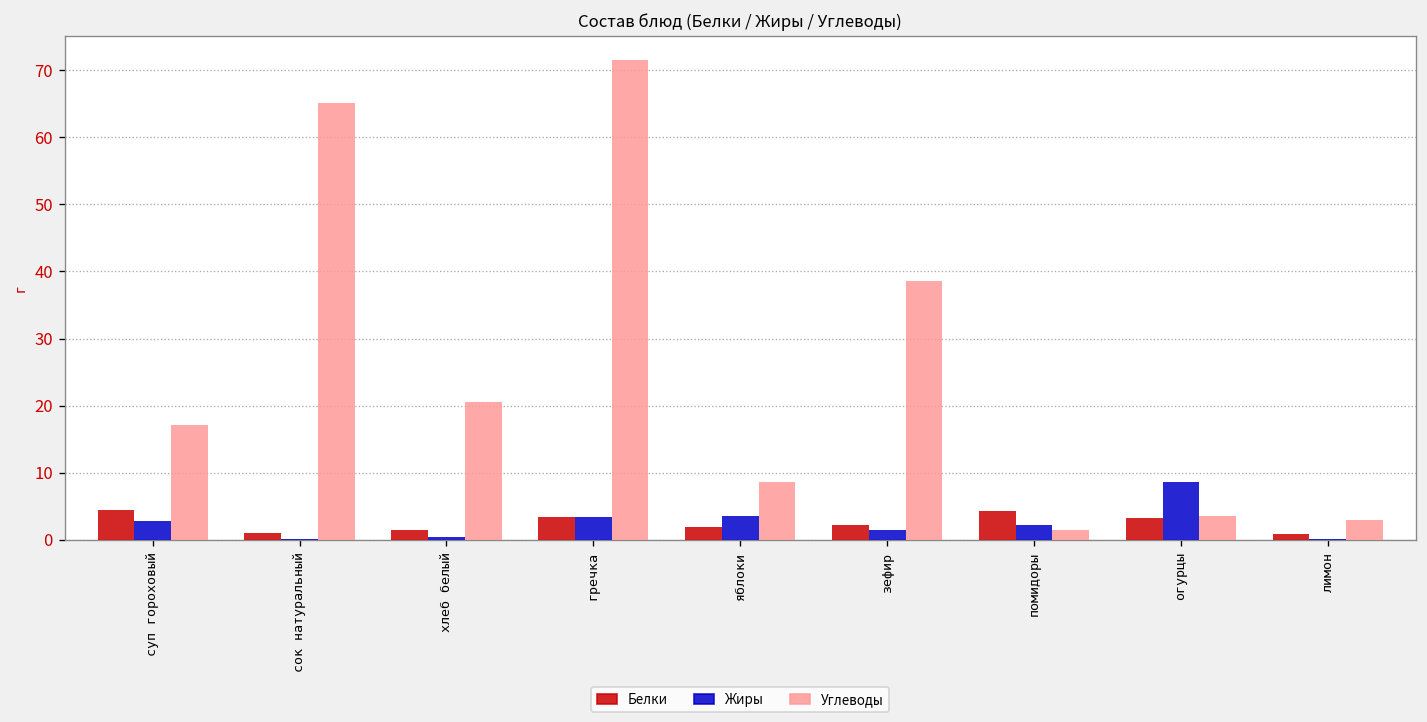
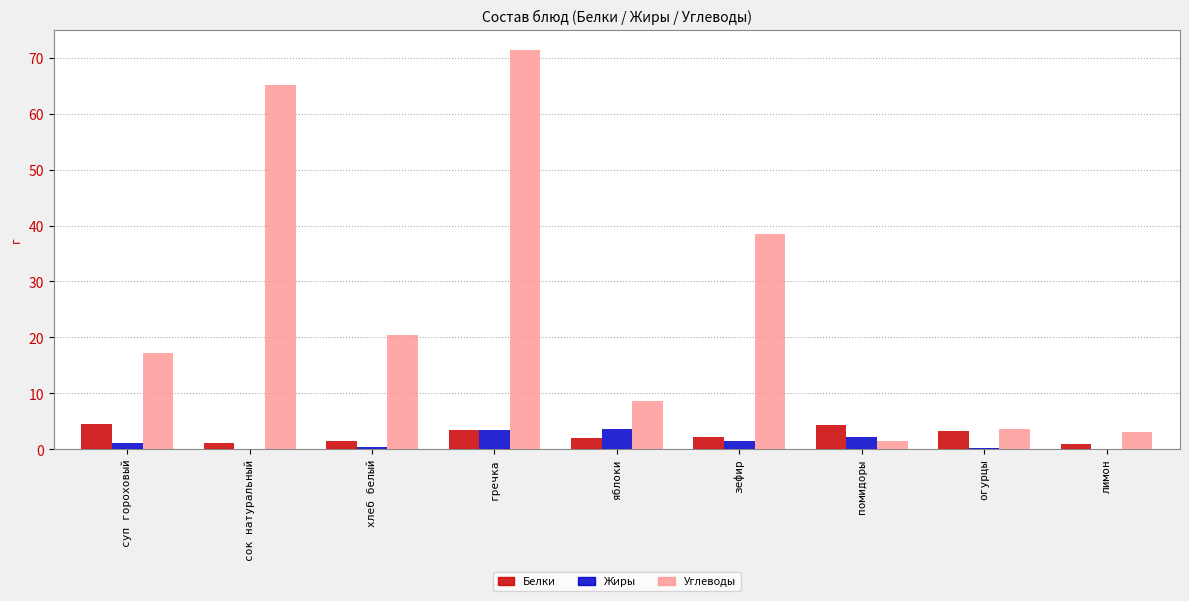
  {
    "Белки": {
      "суп гороховый": 4,
      "сок натуральный": 1,
      "хлеб белый": 1,
      "гречка": 3,
      "яблоки": 2,
      "зефир": 2,
      "помидоры": 4,
      "огурцы": 3,
      "лимон": 1
    },
    "Жиры": {
-     "суп гороховый": 3,
+     "суп гороховый": 1,
      "гречка": 3,
      "яблоки": 4,
      "зефир": 1,
      "помидоры": 2,
-     "огурцы": 9
+     "огурцы": 0
    },
    "Углеводы": {
      "суп гороховый": 17,
      "сок натуральный": 65,
      "хлеб белый": 20,
      "гречка": 72,
      "яблоки": 9,
      "зефир": 39,
      "помидоры": 2,
      "огурцы": 4,
      "лимон": 3
    }
  }
